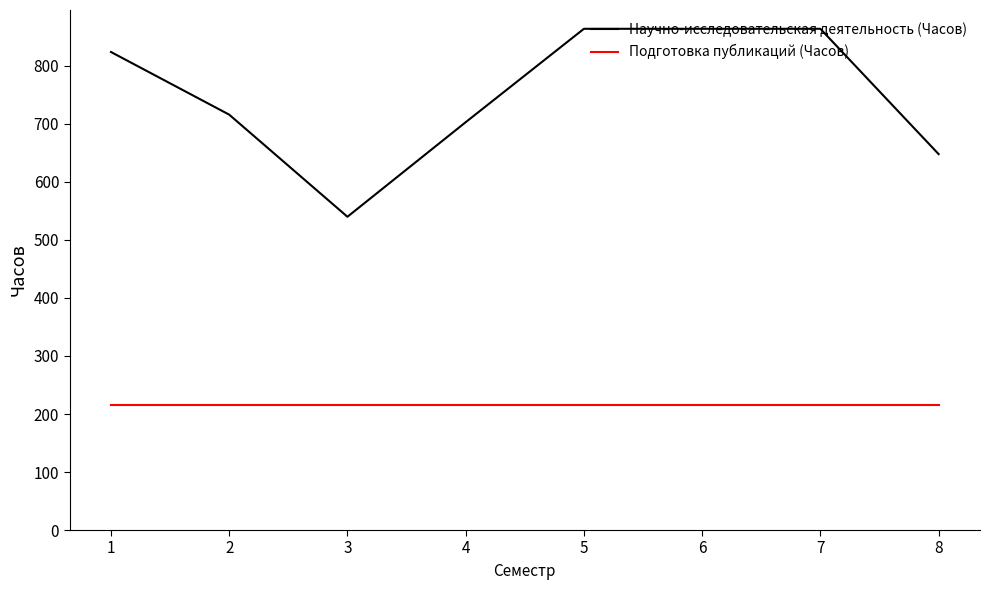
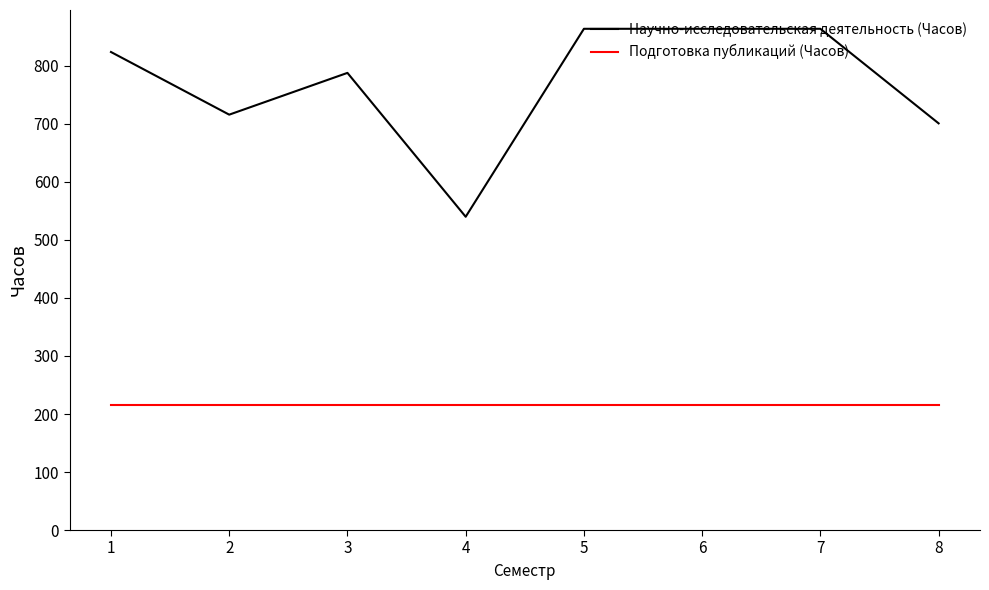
  {
    "Научно-исследовательская деятельность (Часов)": {
      "1": 820,
      "2": 720,
-     "3": 540,
-     "4": 700,
+     "3": 790,
+     "4": 540,
      "5": 860,
      "6": 860,
      "7": 860,
-     "8": 650
+     "8": 700
    },
    "Подготовка публикаций (Часов)": {
      "1": 220,
      "2": 220,
      "3": 220,
      "4": 220,
      "5": 220,
      "6": 220,
      "7": 220,
      "8": 220
    }
  }
